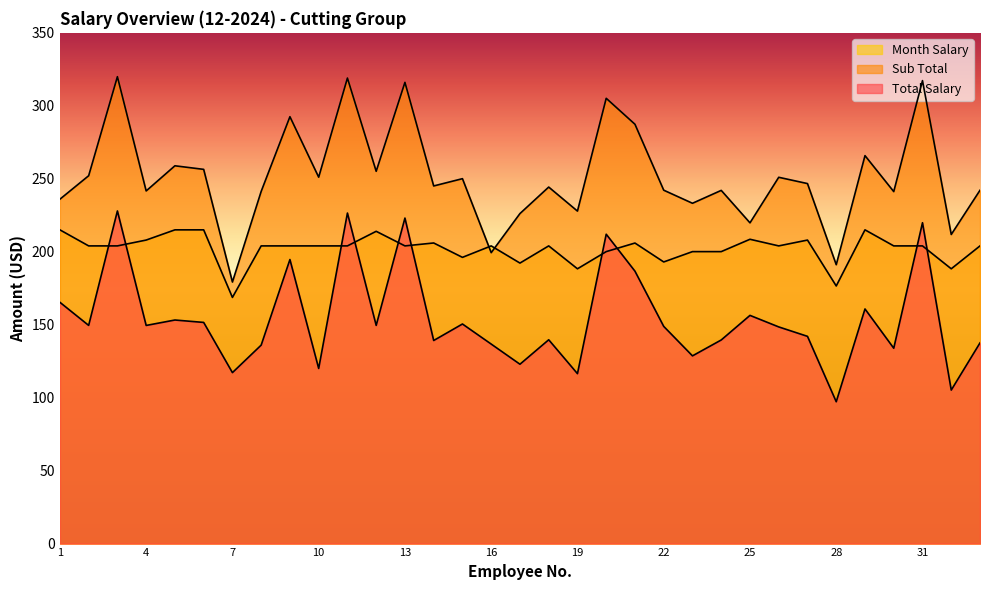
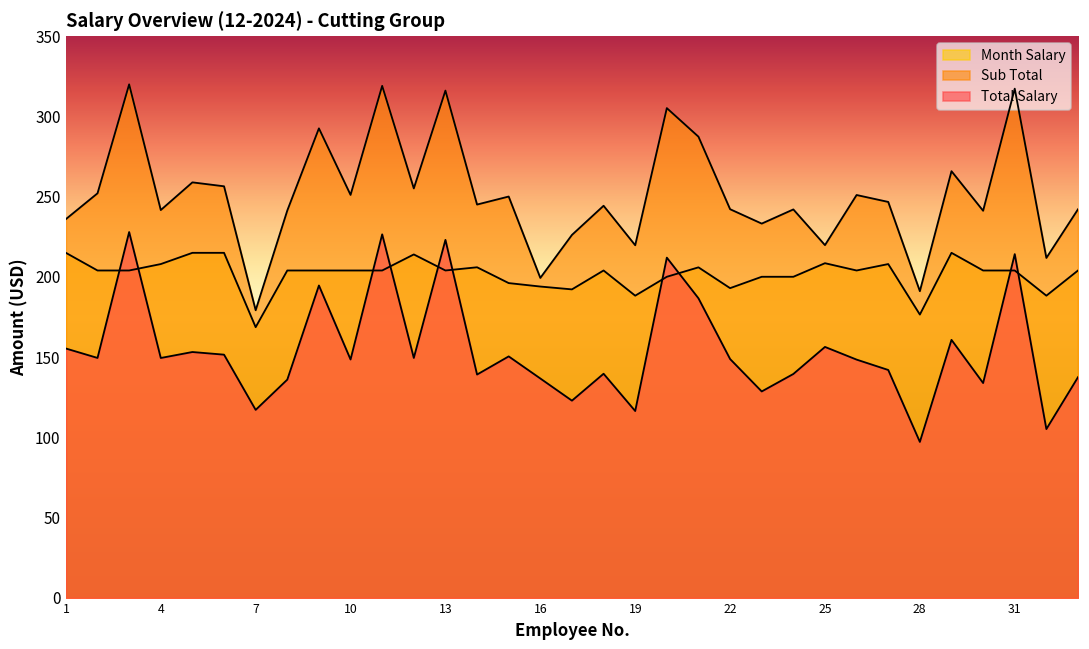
  {
    "Month Salary": {
      "1": 215,
      "4": 208,
      "7": 169,
      "10": 204,
      "13": 204,
-     "16": 204,
+     "16": 194,
      "19": 188,
      "22": 193,
      "25": 209,
      "28": 177,
      "31": 204
    },
    "Sub Total": {
      "1": 236,
      "4": 242,
      "7": 179,
      "10": 251,
      "13": 316,
      "16": 199,
-     "19": 228,
+     "19": 220,
      "22": 242,
      "25": 220,
      "28": 191
    },
    "Total Salary": {
-     "1": 165,
+     "1": 155,
      "4": 149,
      "7": 117,
-     "10": 120,
+     "10": 149,
      "13": 223,
      "16": 137,
      "19": 116,
      "22": 149,
      "25": 156,
      "28": 97,
-     "31": 220
+     "31": 214
    }
  }
